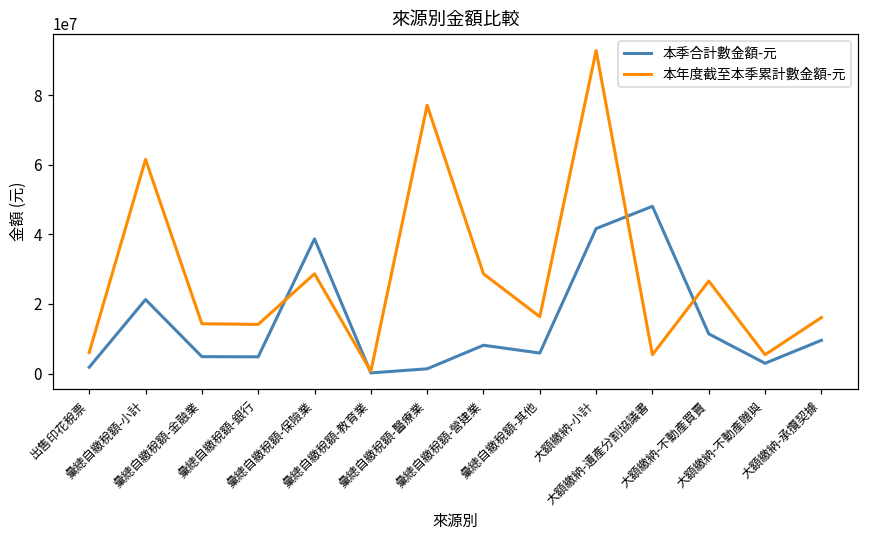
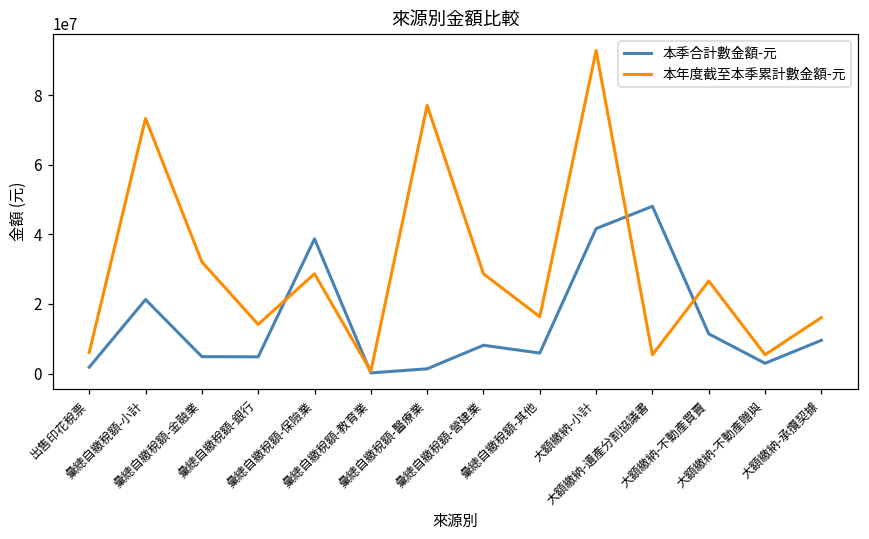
  {
    "本季合計數金額-元": {
      "出售印花稅票": 2000000,
      "彙總自繳稅額-小計": 21000000,
      "彙總自繳稅額-金融業": 5000000,
      "彙總自繳稅額-銀行": 5000000,
      "彙總自繳稅額-保險業": 39000000,
      "彙總自繳稅額-醫療業": 1000000,
      "彙總自繳稅額-營建業": 8000000,
      "彙總自繳稅額-其他": 6000000,
      "大額繳納-小計": 42000000,
      "大額繳納-遺產分割協議書": 48000000,
      "大額繳納-不動產買賣": 11000000,
      "大額繳納-不動產贈與": 3000000,
      "大額繳納-承攬契據": 10000000
    },
    "本年度截至本季累計數金額-元": {
      "出售印花稅票": 6000000,
-     "彙總自繳稅額-小計": 62000000,
-     "彙總自繳稅額-金融業": 14000000,
+     "彙總自繳稅額-小計": 73000000,
+     "彙總自繳稅額-金融業": 32000000,
      "彙總自繳稅額-銀行": 14000000,
      "彙總自繳稅額-保險業": 29000000,
      "彙總自繳稅額-醫療業": 77000000,
      "彙總自繳稅額-營建業": 29000000,
      "彙總自繳稅額-其他": 16000000,
      "大額繳納-小計": 93000000,
      "大額繳納-遺產分割協議書": 5000000,
      "大額繳納-不動產買賣": 27000000,
      "大額繳納-不動產贈與": 5000000,
      "大額繳納-承攬契據": 16000000
    }
  }
